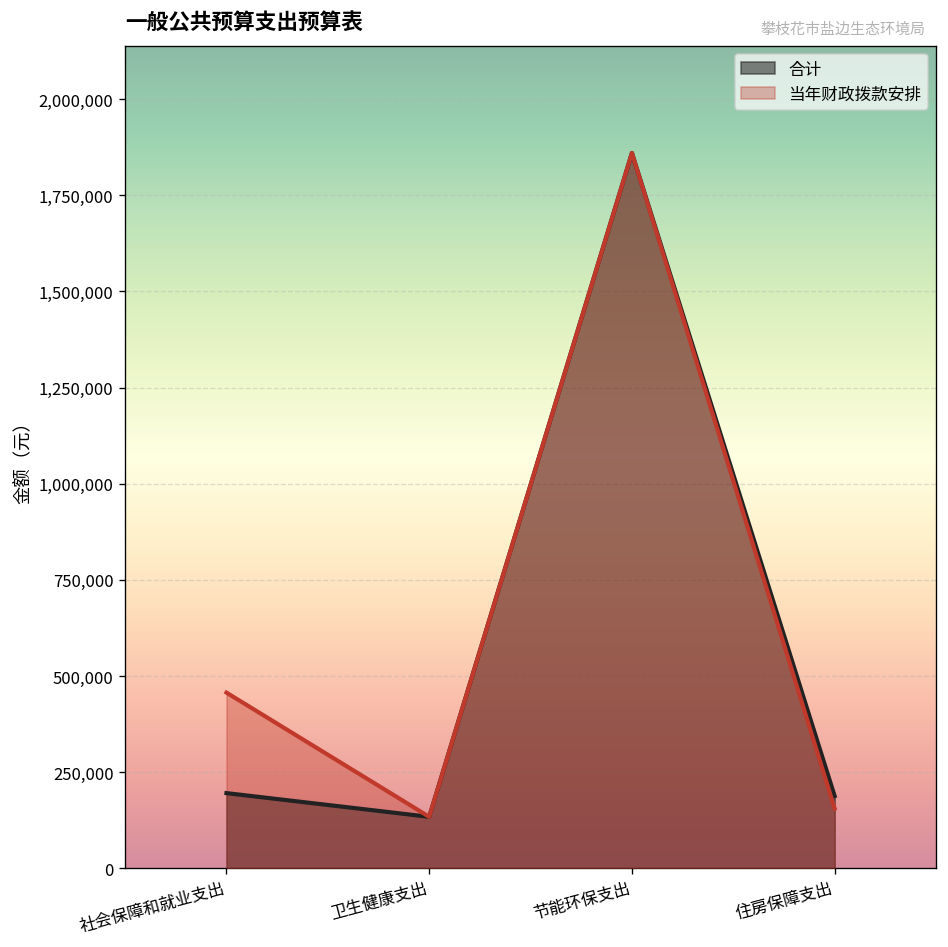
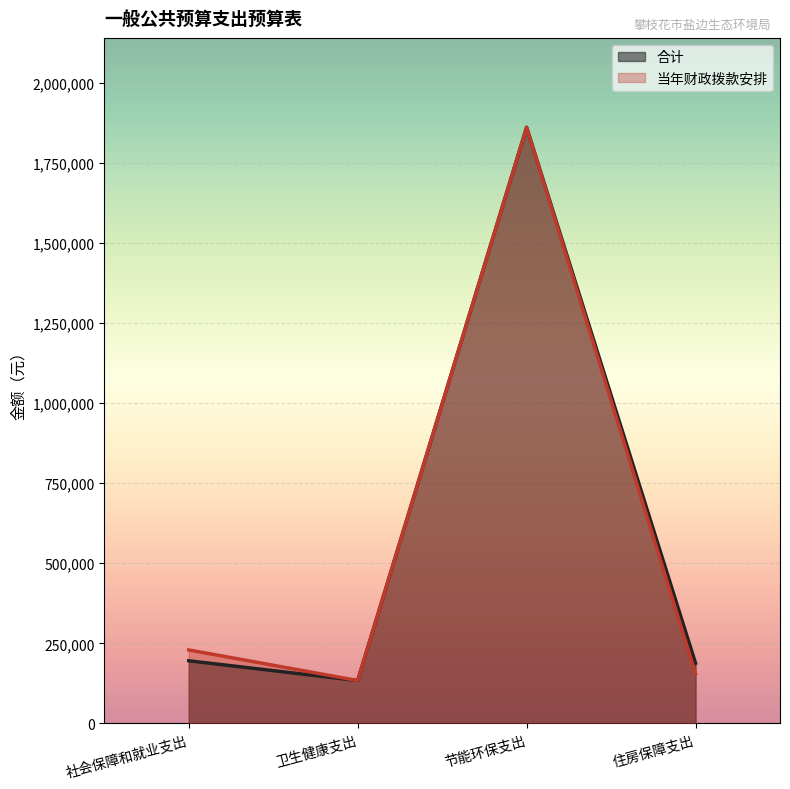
  {
    "合计": {
      "社会保障和就业支出": "200,000",
      "住房保障支出": "190,000"
    },
    "当年财政拨款安排": {
-     "社会保障和就业支出": "460,000",
+     "社会保障和就业支出": "230,000",
      "住房保障支出": "160,000"
    }
  }
